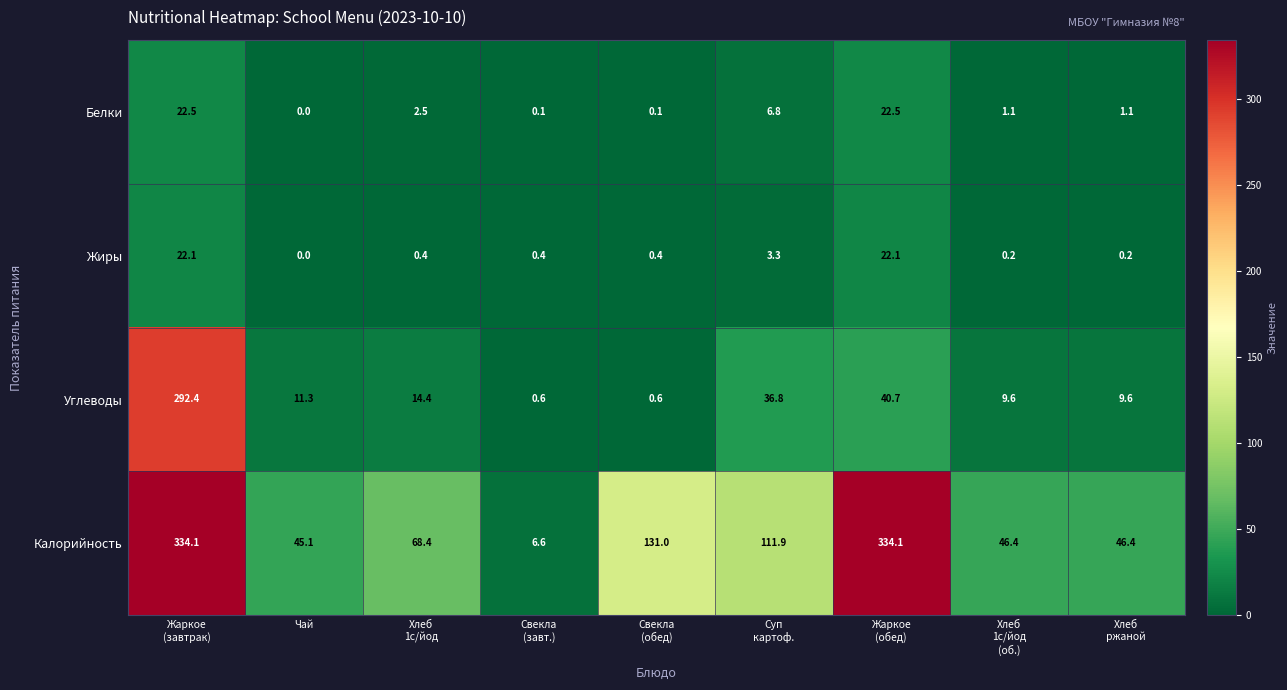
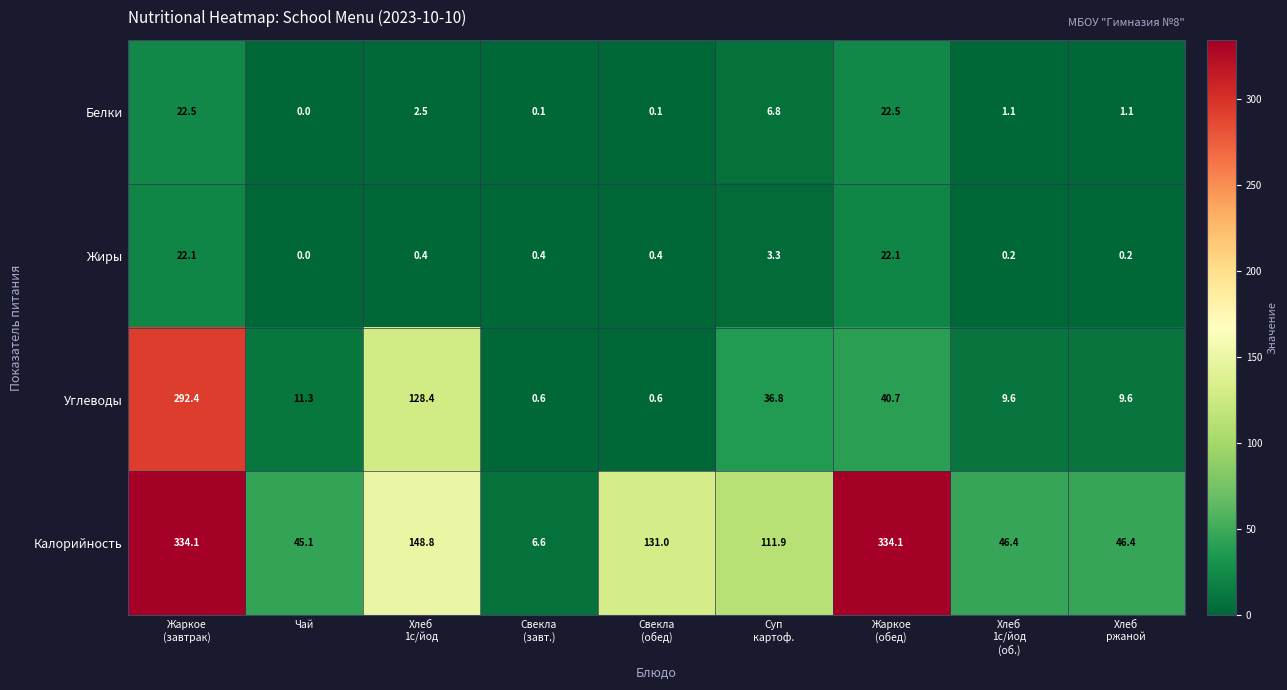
  {
    "Белки": {
      "Жаркое (завтрак)": 22.5,
      "Чай": 0.0,
      "Хлеб 1с/йод": 2.5,
      "Свекла (завт.)": 0.1,
      "Свекла (обед)": 0.1,
      "Суп картоф.": 6.8,
      "Жаркое (обед)": 22.5,
      "Хлеб 1с/йод (об.)": 1.1,
      "Хлеб ржаной": 1.1
    },
    "Жиры": {
      "Жаркое (завтрак)": 22.1,
      "Чай": 0.0,
      "Хлеб 1с/йод": 0.4,
      "Свекла (завт.)": 0.4,
      "Свекла (обед)": 0.4,
      "Суп картоф.": 3.3,
      "Жаркое (обед)": 22.1,
      "Хлеб 1с/йод (об.)": 0.2,
      "Хлеб ржаной": 0.2
    },
    "Углеводы": {
      "Жаркое (завтрак)": 292.4,
      "Чай": 11.3,
-     "Хлеб 1с/йод": 14.4,
+     "Хлеб 1с/йод": 128.4,
      "Свекла (завт.)": 0.6,
      "Свекла (обед)": 0.6,
      "Суп картоф.": 36.8,
      "Жаркое (обед)": 40.7,
      "Хлеб 1с/йод (об.)": 9.6,
      "Хлеб ржаной": 9.6
    },
    "Калорийность": {
      "Жаркое (завтрак)": 334.1,
      "Чай": 45.1,
-     "Хлеб 1с/йод": 68.4,
+     "Хлеб 1с/йод": 148.8,
      "Свекла (завт.)": 6.6,
      "Свекла (обед)": 131.0,
      "Суп картоф.": 111.9,
      "Жаркое (обед)": 334.1,
      "Хлеб 1с/йод (об.)": 46.4,
      "Хлеб ржаной": 46.4
    }
  }
